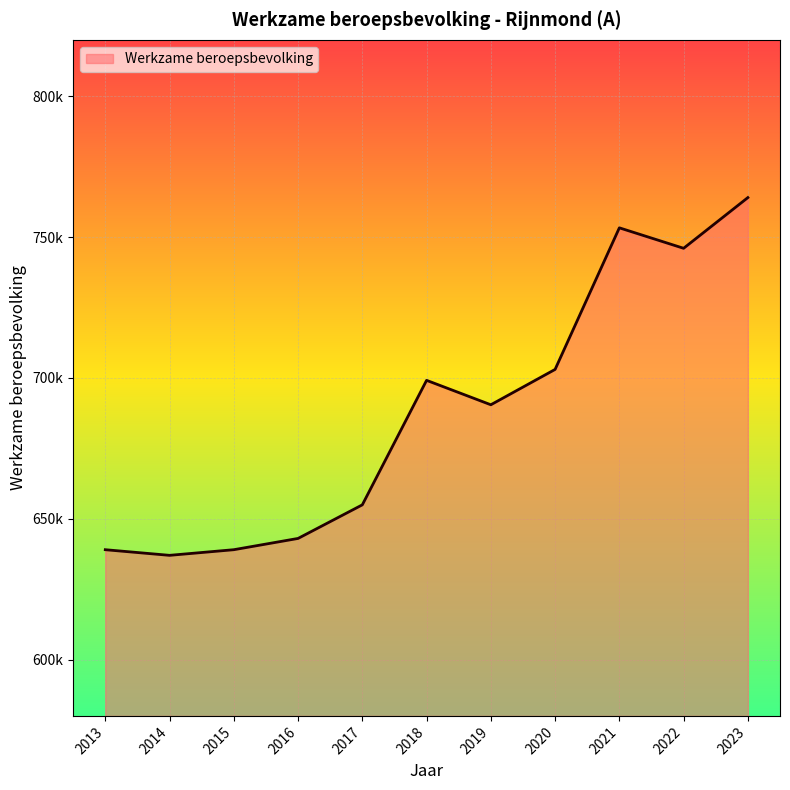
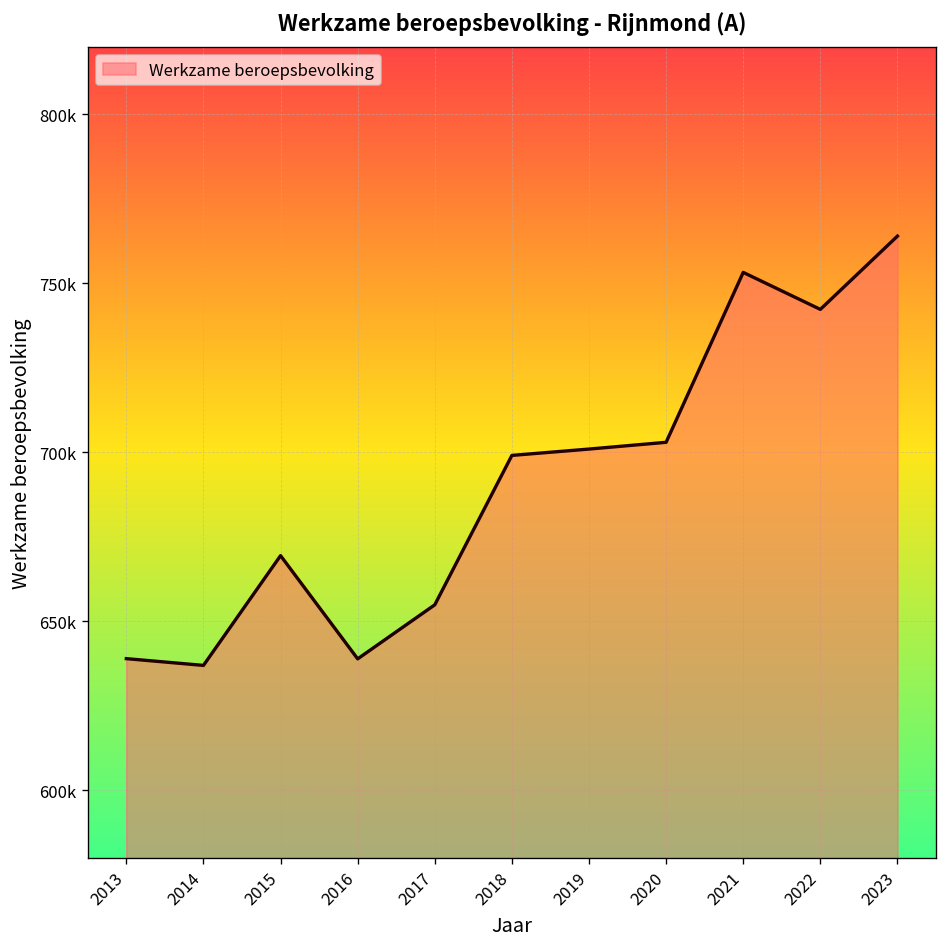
  {
    "2013": 639000,
    "2014": 637000,
-   "2015": 639000,
-   "2016": 643000,
+   "2015": 669000,
+   "2016": 639000,
    "2017": 655000,
    "2018": 699000,
-   "2019": 690000,
+   "2019": 701000,
    "2020": 703000,
    "2021": 753000,
-   "2022": 746000,
+   "2022": 742000,
    "2023": 764000
  }
